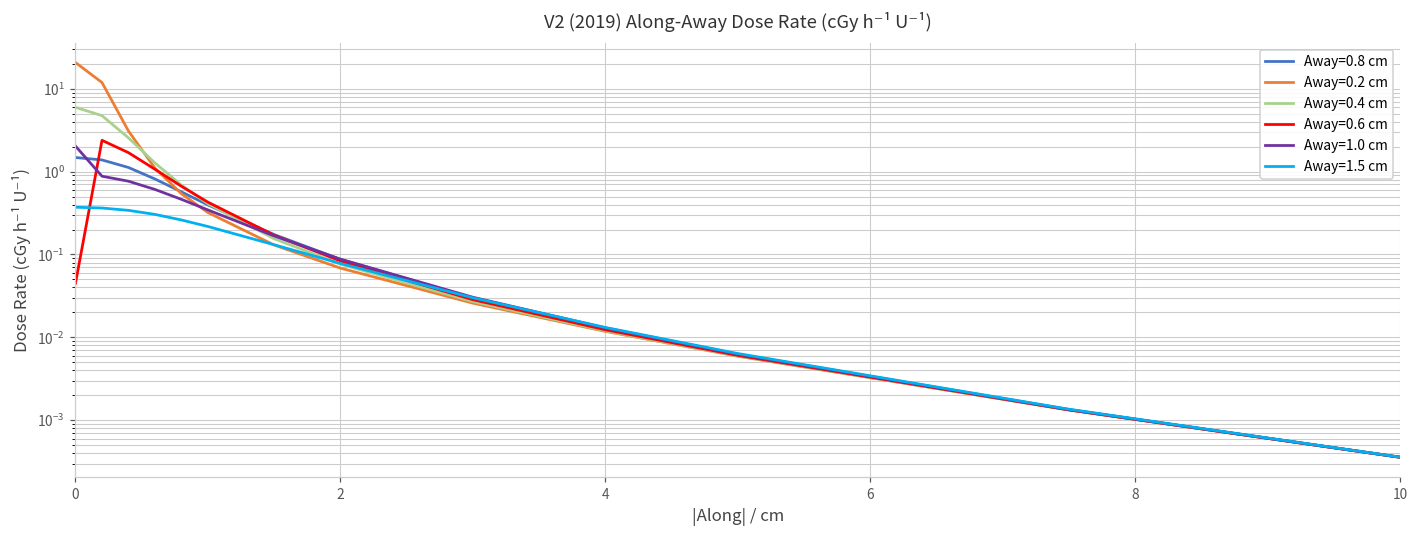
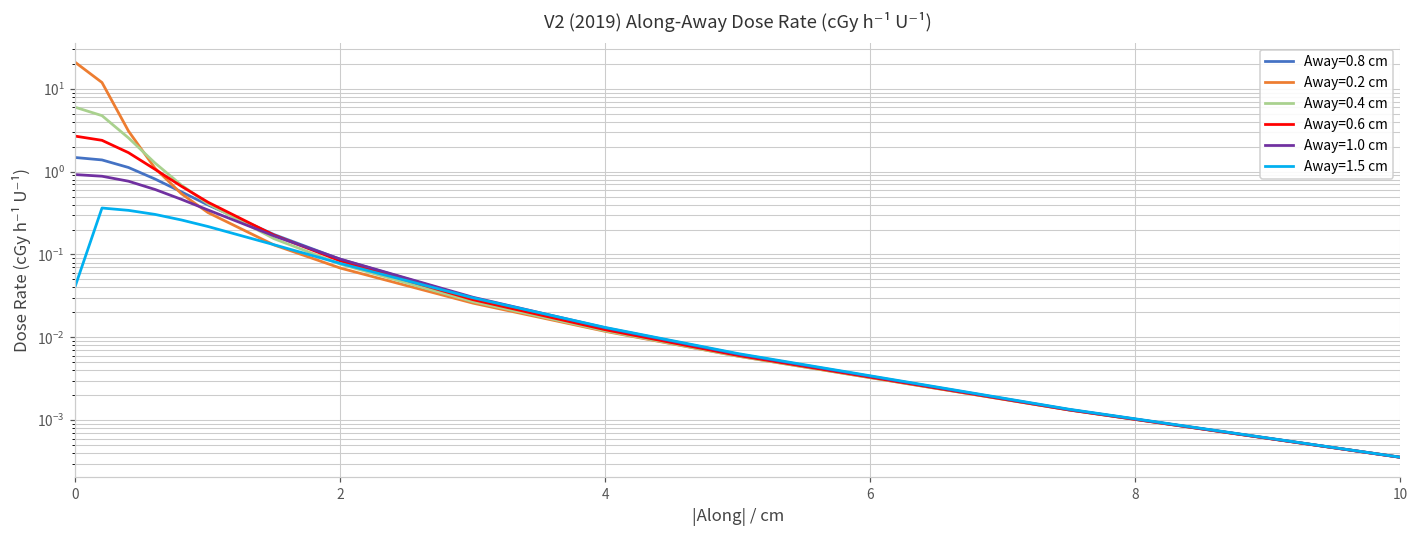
  {
    "Away=0.8 cm": {
      "0": 1.5
    },
    "Away=0.2 cm": {
      "0": 21,
      "2": 0.07
    },
    "Away=0.4 cm": {
      "0": 6
    },
    "Away=0.6 cm": {
-     "0": 0.05
+     "0": 2.7
    },
    "Away=1.0 cm": {
-     "0": 2.0
+     "0": 0.9
    },
    "Away=1.5 cm": {
-     "0": 0.4
+     "0": 0.04
    }
  }
